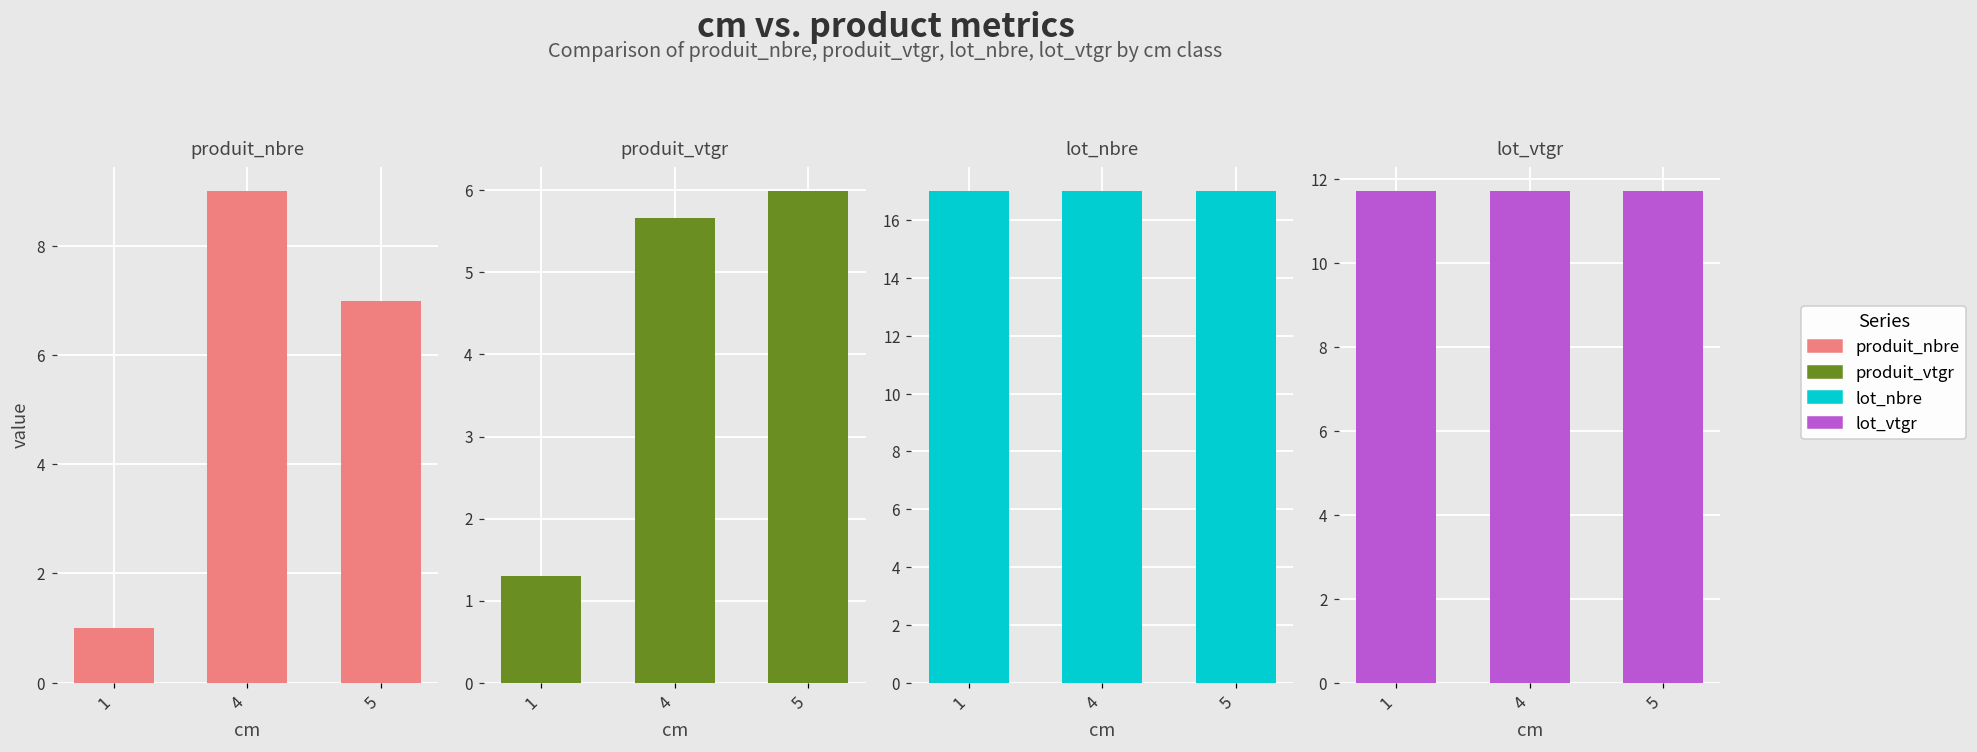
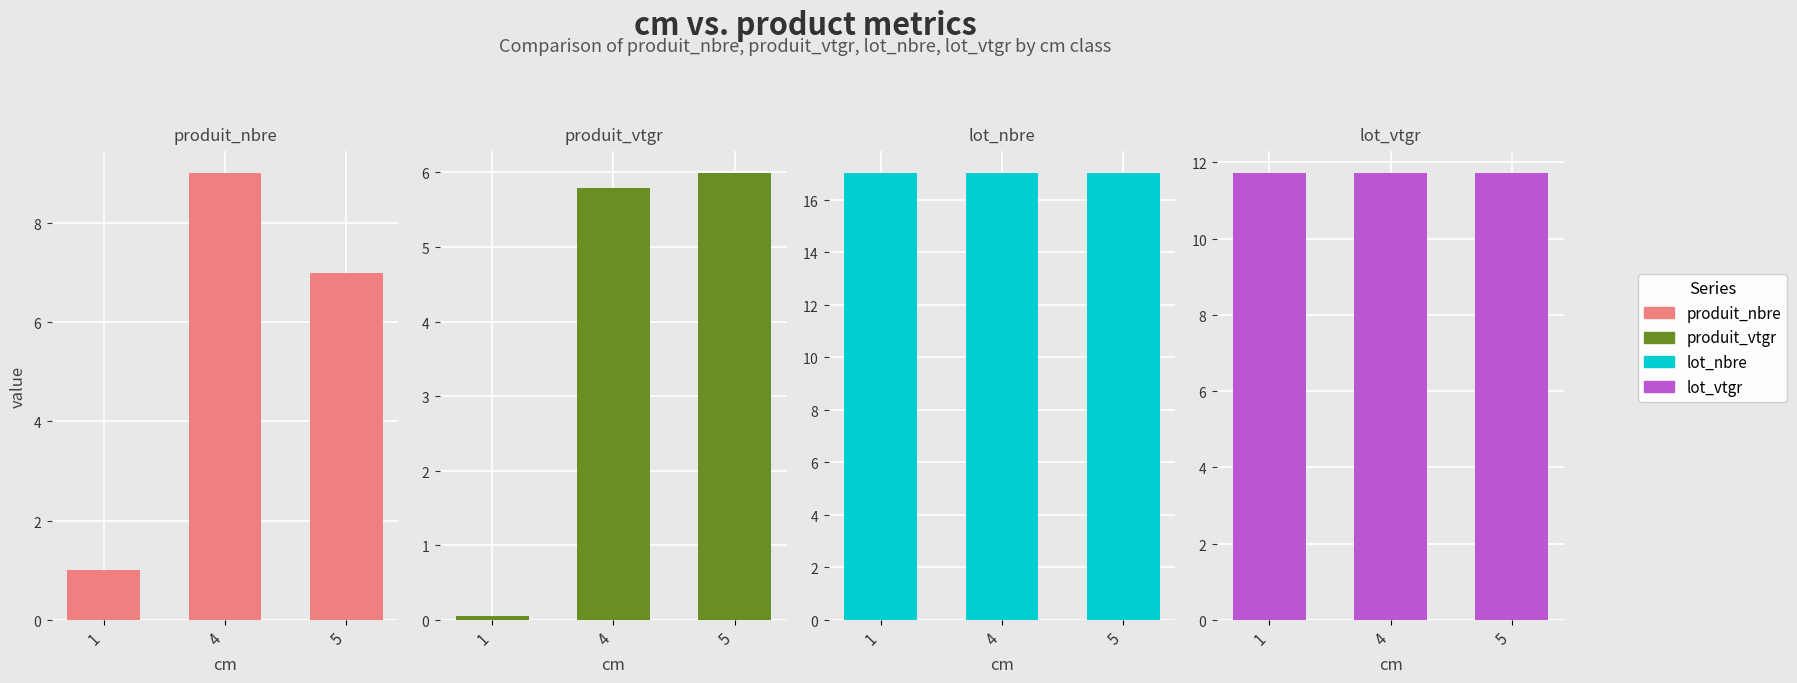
  {
    "produit_nbre": {
      "1": 1.0,
      "4": 9.0,
      "5": 7.0
    },
    "produit_vtgr": {
-     "1": 1.3,
-     "4": 5.7,
+     "1": 0.1,
+     "4": 5.8,
      "5": 6.0
    },
    "lot_nbre": {
      "1": 17.0,
      "4": 17.0,
      "5": 17.0
    },
    "lot_vtgr": {
      "1": 11.7,
      "4": 11.7,
      "5": 11.7
    }
  }
